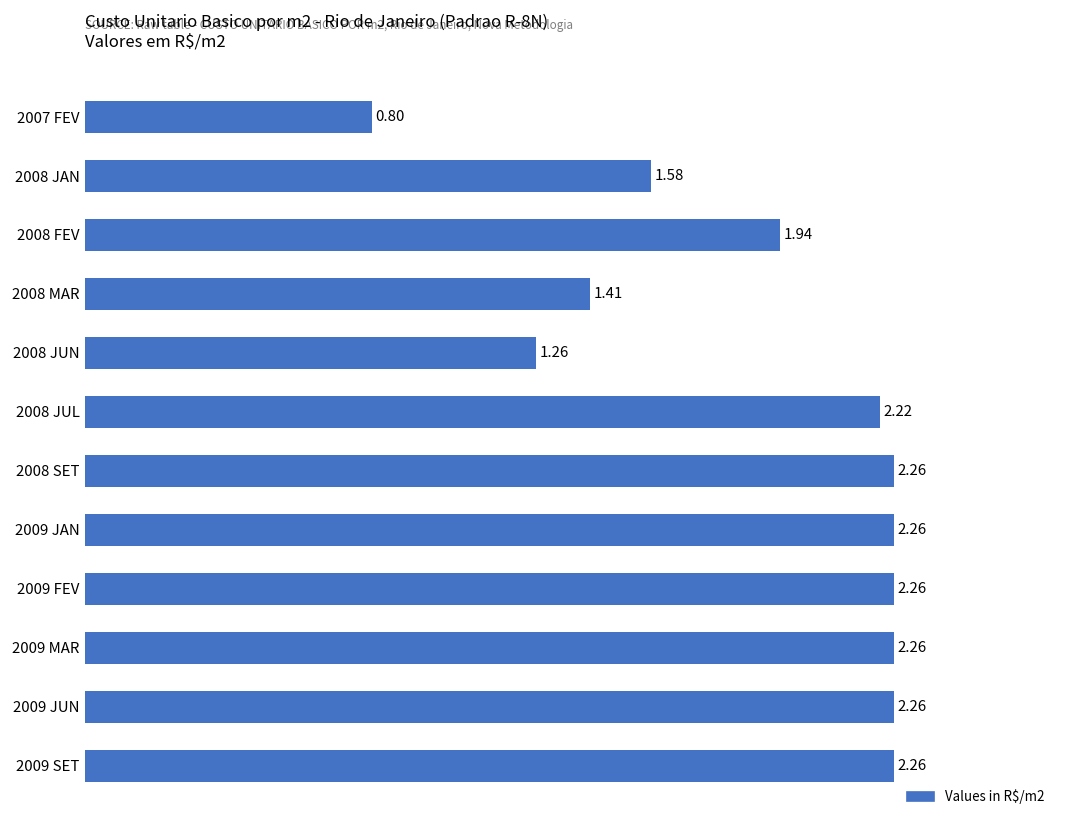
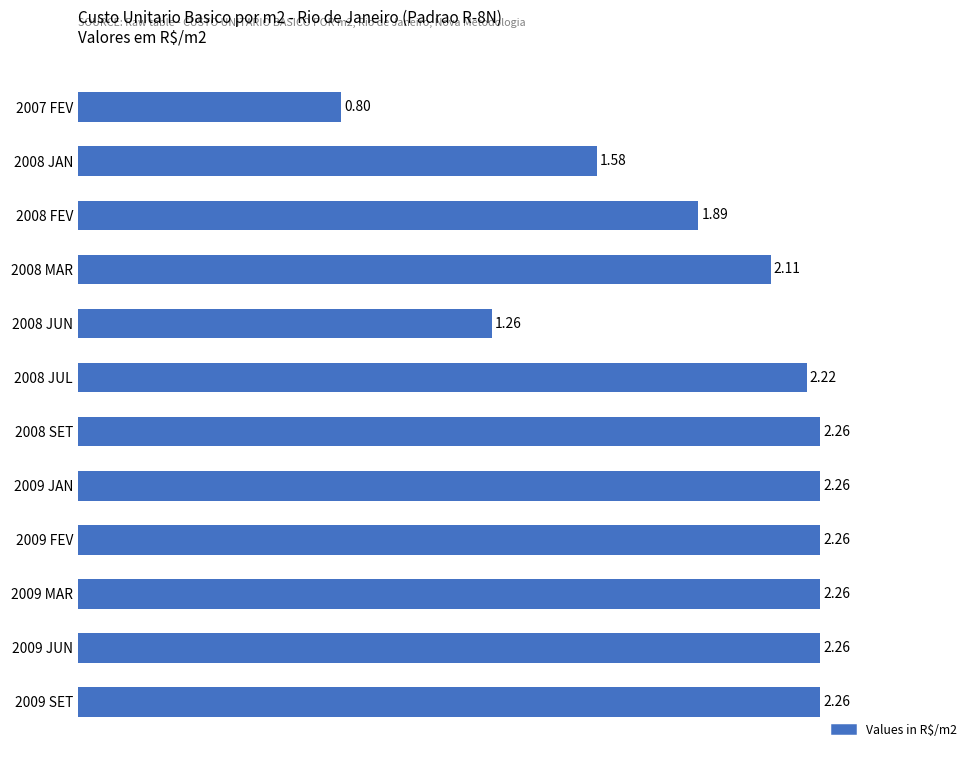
  {
    "2007 FEV": 0.80,
    "2008 JAN": 1.58,
-   "2008 FEV": 1.94,
-   "2008 MAR": 1.41,
+   "2008 FEV": 1.89,
+   "2008 MAR": 2.11,
    "2008 JUN": 1.26,
    "2008 JUL": 2.22,
    "2008 SET": 2.26,
    "2009 JAN": 2.26,
    "2009 FEV": 2.26,
    "2009 MAR": 2.26,
    "2009 JUN": 2.26,
    "2009 SET": 2.26
  }
